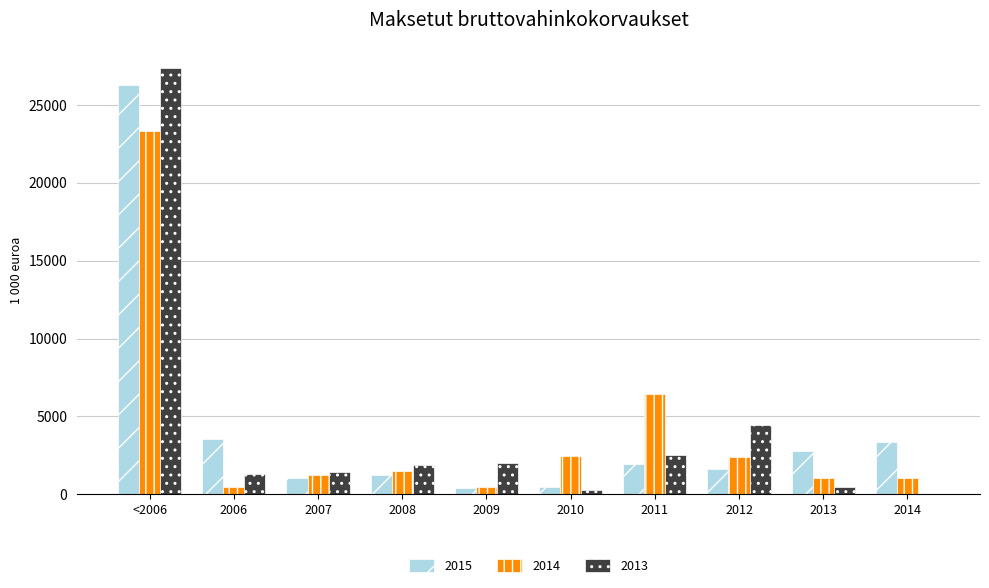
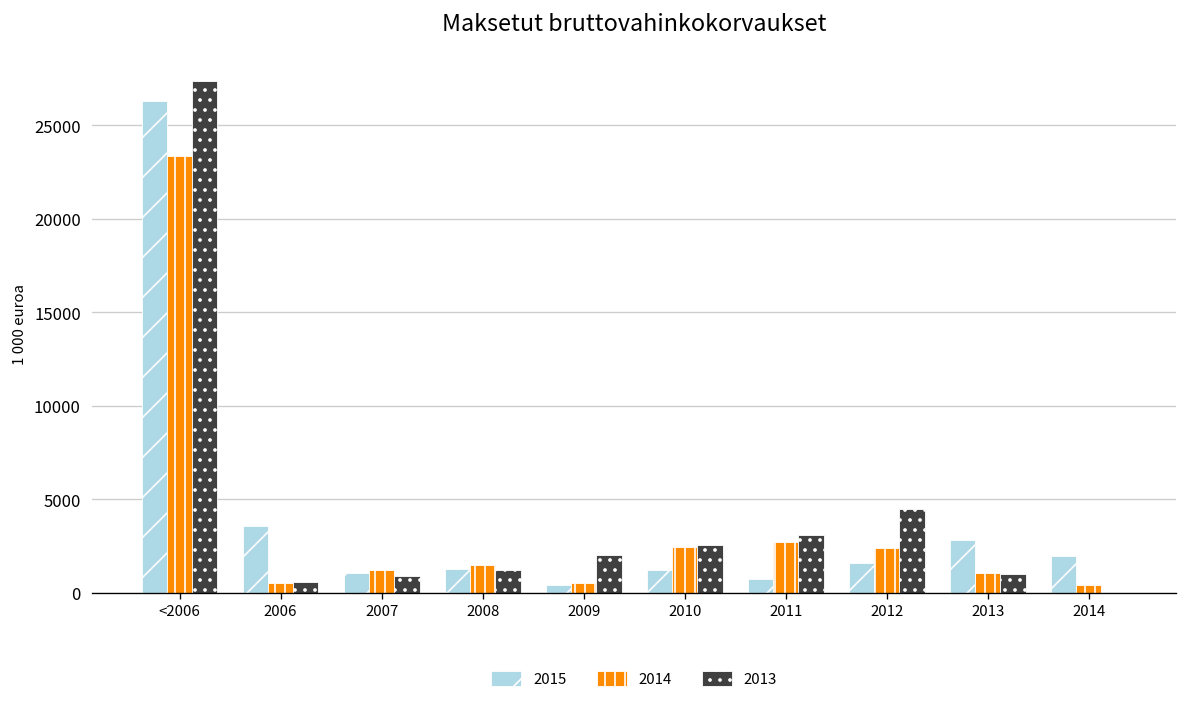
  {
    "2015": {
      "<2006": 26300,
      "2006": 3600,
      "2007": 1000,
      "2008": 1200,
      "2009": 400,
-     "2010": 500,
-     "2011": 1900,
+     "2010": 1200,
+     "2011": 700,
      "2012": 1600,
      "2013": 2800,
-     "2014": 3400
+     "2014": 2000
    },
    "2014": {
      "<2006": 23300,
      "2006": 500,
      "2007": 1200,
      "2008": 1500,
      "2009": 500,
      "2010": 2500,
-     "2011": 6500,
+     "2011": 2700,
      "2012": 2400,
      "2013": 1000,
-     "2014": 1100
+     "2014": 400
    },
    "2013": {
      "<2006": 27400,
-     "2006": 1300,
-     "2007": 1400,
-     "2008": 1900,
+     "2006": 600,
+     "2007": 900,
+     "2008": 1200,
      "2009": 2000,
-     "2010": 300,
-     "2011": 2500,
+     "2010": 2600,
+     "2011": 3100,
      "2012": 4500,
-     "2013": 500,
+     "2013": 1000,
      "2014": 0
    }
  }
